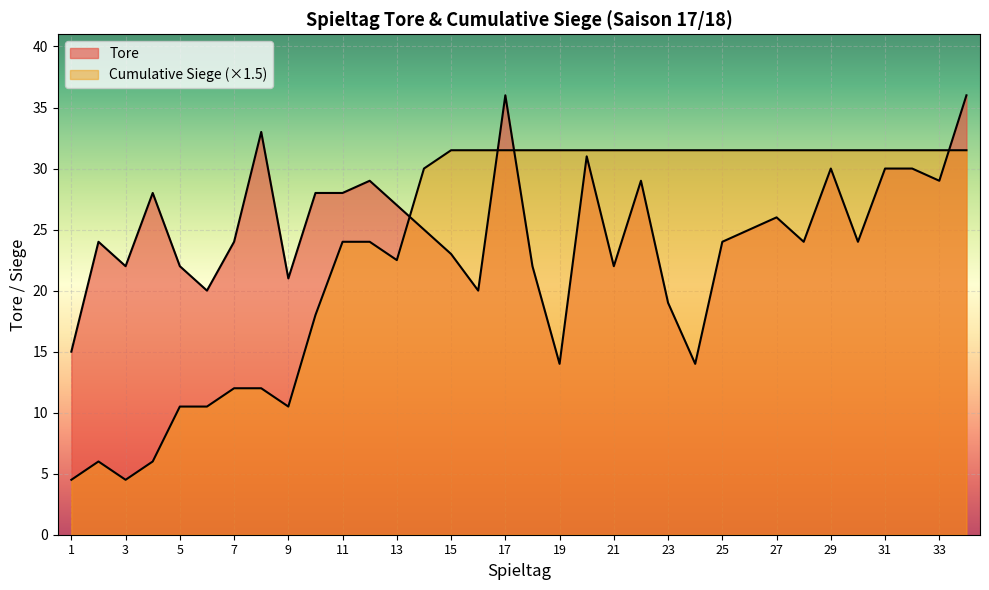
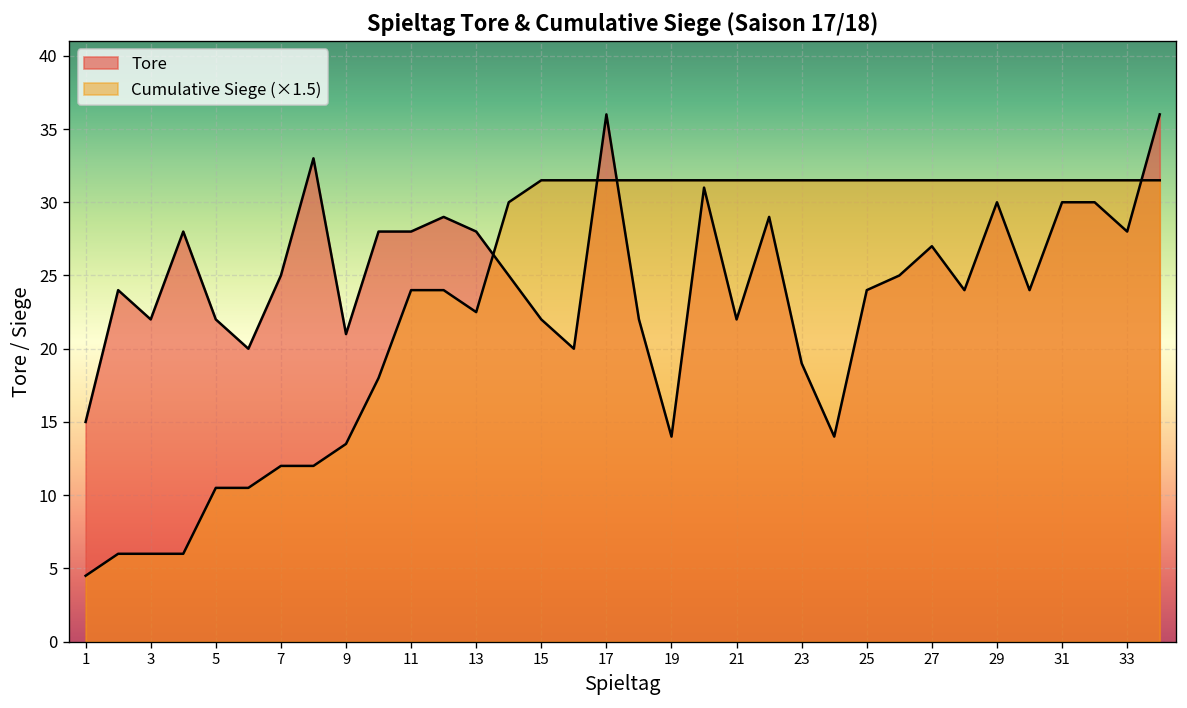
  {
    "Tore": {
      "1": 15,
      "3": 22,
      "5": 22,
-     "7": 24,
+     "7": 25,
      "9": 21,
      "11": 28,
-     "13": 27,
-     "15": 23,
+     "13": 28,
+     "15": 22,
      "17": 36,
      "19": 14,
      "21": 22,
      "23": 19,
      "25": 24,
-     "27": 26,
+     "27": 27,
      "29": 30,
      "31": 30,
-     "33": 29
+     "33": 28
    },
    "Cumulative Siege (×1.5)": {
      "1": 4.5,
-     "3": 4.5,
+     "3": 6.0,
      "5": 10.5,
      "7": 12.0,
-     "9": 10.5,
+     "9": 13.5,
      "11": 24.0,
      "13": 22.5,
      "15": 31.5,
      "17": 31.5,
      "19": 31.5,
      "21": 31.5,
      "23": 31.5,
      "25": 31.5,
      "27": 31.5,
      "29": 31.5,
      "31": 31.5,
      "33": 31.5
    }
  }
